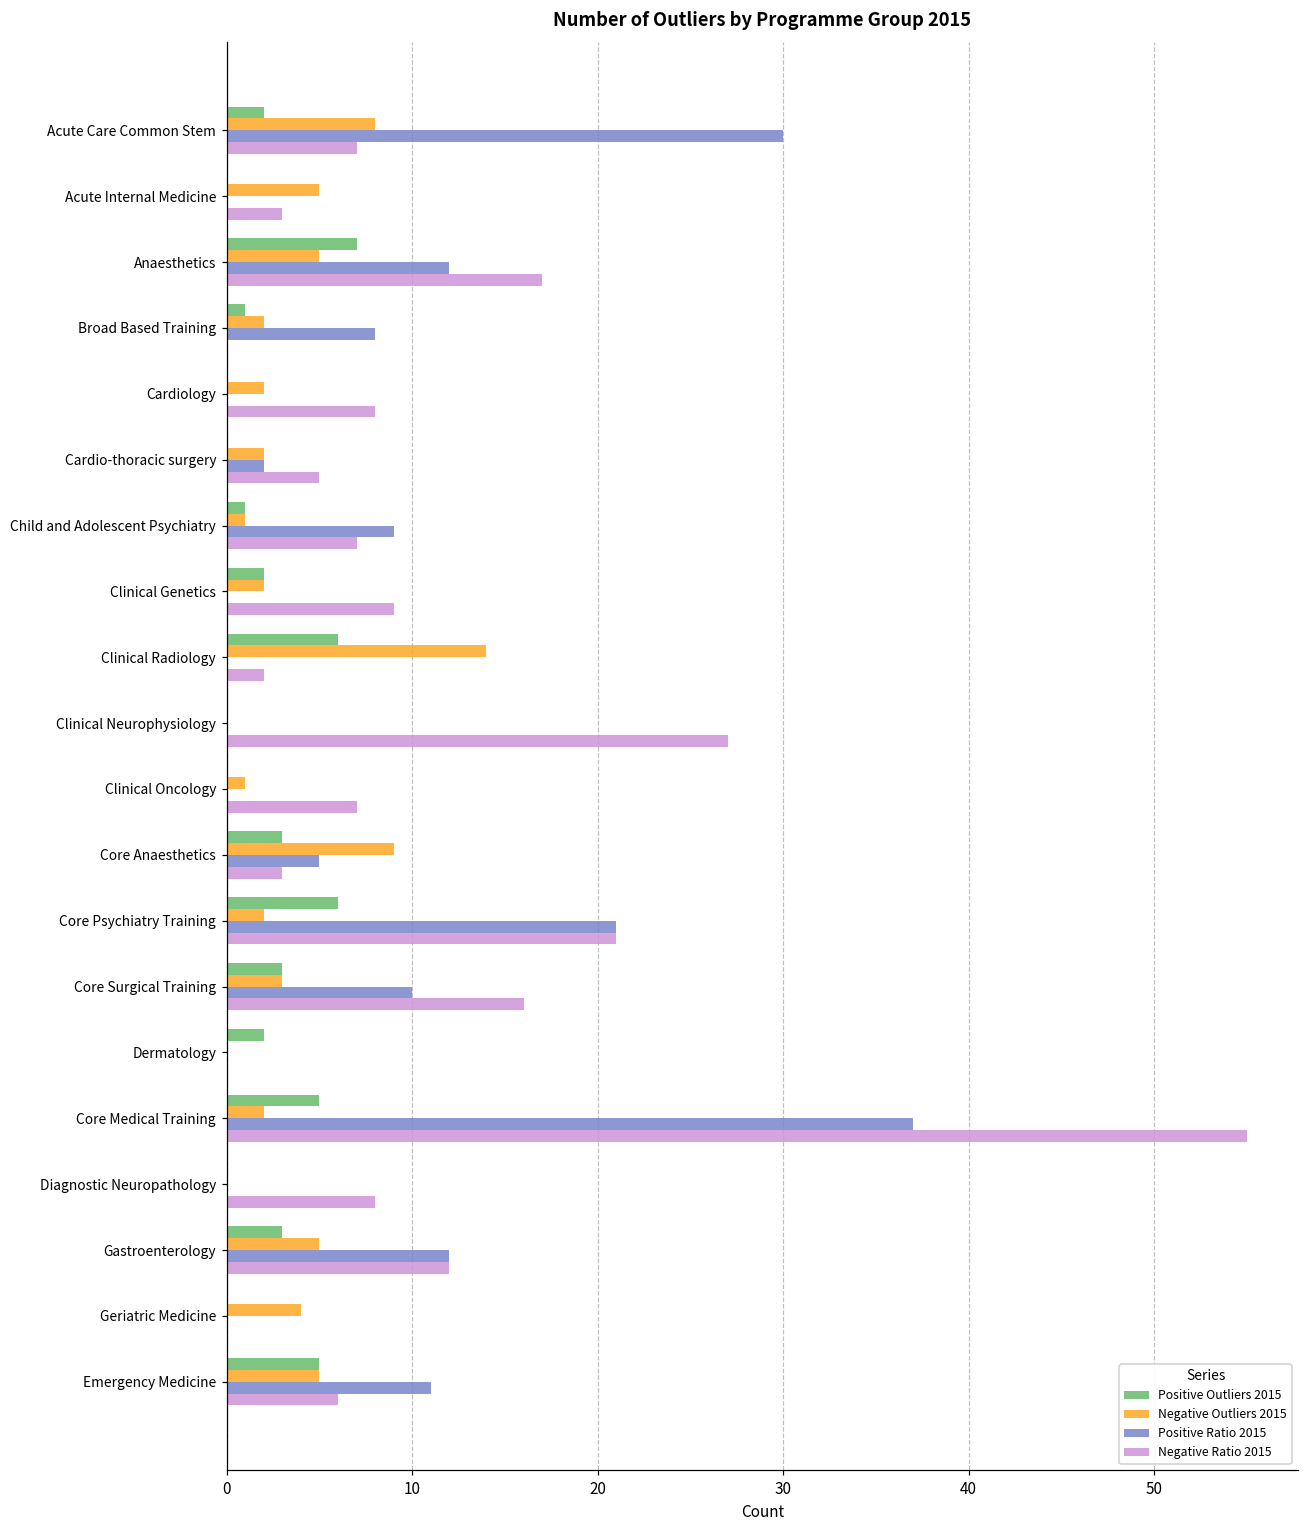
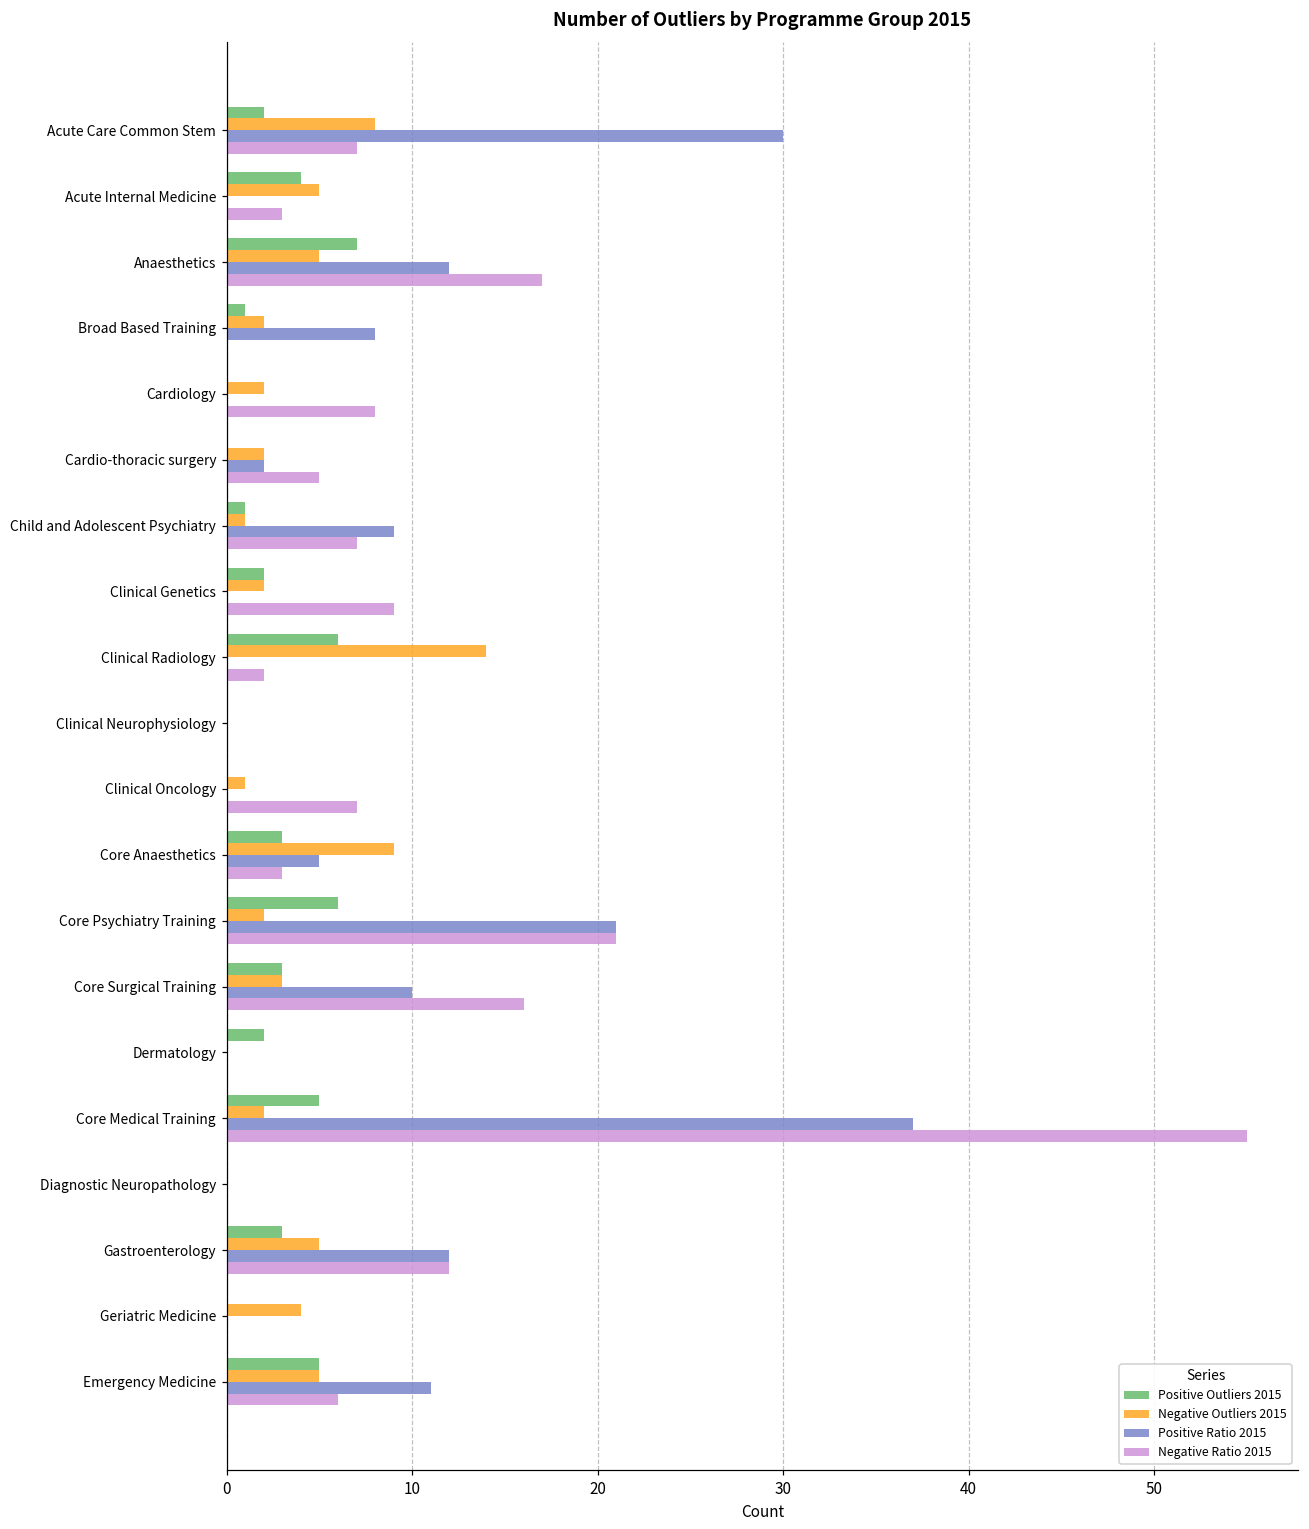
  {
    "Positive Outliers 2015": {
      "Acute Care Common Stem": 2,
-     "Acute Internal Medicine": 0,
+     "Acute Internal Medicine": 4,
      "Anaesthetics": 7,
      "Broad Based Training": 1,
      "Cardiology": 0,
      "Cardio-thoracic surgery": 0,
      "Child and Adolescent Psychiatry": 1,
      "Clinical Genetics": 2,
      "Clinical Radiology": 6,
      "Clinical Neurophysiology": 0,
      "Clinical Oncology": 0,
      "Core Anaesthetics": 3,
      "Core Psychiatry Training": 6,
      "Core Surgical Training": 3,
      "Dermatology": 2,
      "Core Medical Training": 5,
      "Diagnostic Neuropathology": 0,
      "Gastroenterology": 3,
      "Geriatric Medicine": 0,
      "Emergency Medicine": 5
    },
    "Negative Outliers 2015": {
      "Acute Care Common Stem": 8,
      "Acute Internal Medicine": 5,
      "Anaesthetics": 5,
      "Broad Based Training": 2,
      "Cardiology": 2,
      "Cardio-thoracic surgery": 2,
      "Child and Adolescent Psychiatry": 1,
      "Clinical Genetics": 2,
      "Clinical Radiology": 14,
      "Clinical Neurophysiology": 0,
      "Clinical Oncology": 1,
      "Core Anaesthetics": 9,
      "Core Psychiatry Training": 2,
      "Core Surgical Training": 3,
      "Dermatology": 0,
      "Core Medical Training": 2,
      "Diagnostic Neuropathology": 0,
      "Gastroenterology": 5,
      "Geriatric Medicine": 4,
      "Emergency Medicine": 5
    },
    "Positive Ratio 2015": {
      "Acute Care Common Stem": 30,
      "Acute Internal Medicine": 0,
      "Anaesthetics": 12,
      "Broad Based Training": 8,
      "Cardiology": 0,
      "Cardio-thoracic surgery": 2,
      "Child and Adolescent Psychiatry": 9,
      "Clinical Genetics": 0,
      "Clinical Radiology": 0,
      "Clinical Neurophysiology": 0,
      "Clinical Oncology": 0,
      "Core Anaesthetics": 5,
      "Core Psychiatry Training": 21,
      "Core Surgical Training": 10,
      "Dermatology": 0,
      "Core Medical Training": 37,
      "Diagnostic Neuropathology": 0,
      "Gastroenterology": 12,
      "Geriatric Medicine": 0,
      "Emergency Medicine": 11
    },
    "Negative Ratio 2015": {
      "Acute Care Common Stem": 7,
      "Acute Internal Medicine": 3,
      "Anaesthetics": 17,
      "Broad Based Training": 0,
      "Cardiology": 8,
      "Cardio-thoracic surgery": 5,
      "Child and Adolescent Psychiatry": 7,
      "Clinical Genetics": 9,
      "Clinical Radiology": 2,
-     "Clinical Neurophysiology": 27,
+     "Clinical Neurophysiology": 0,
      "Clinical Oncology": 7,
      "Core Anaesthetics": 3,
      "Core Psychiatry Training": 21,
      "Core Surgical Training": 16,
      "Dermatology": 0,
      "Core Medical Training": 55,
-     "Diagnostic Neuropathology": 8,
+     "Diagnostic Neuropathology": 0,
      "Gastroenterology": 12,
      "Geriatric Medicine": 0,
      "Emergency Medicine": 6
    }
  }
